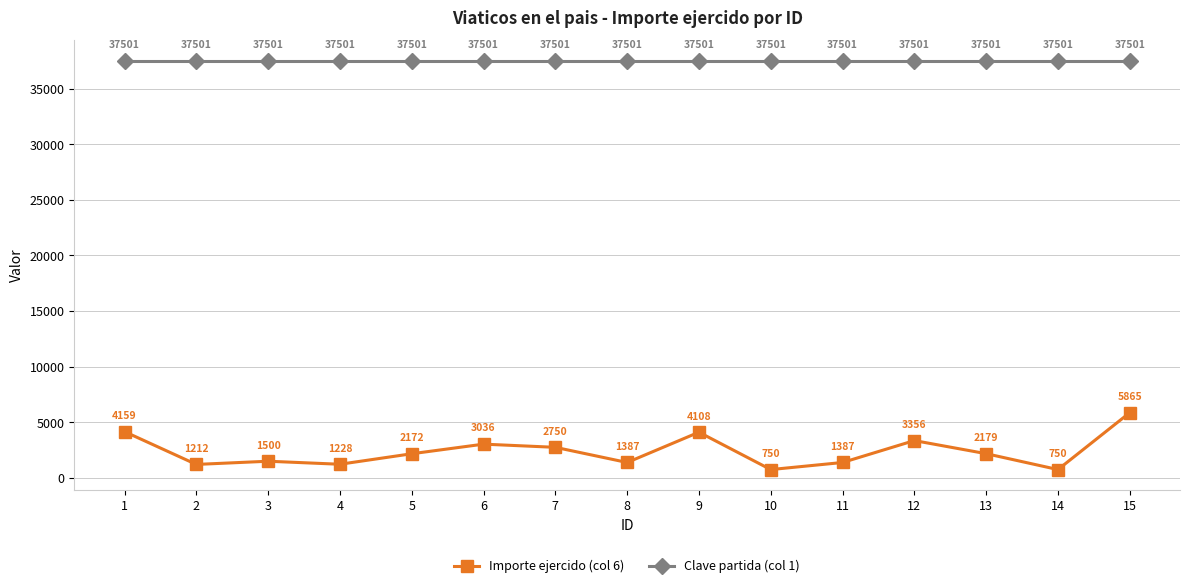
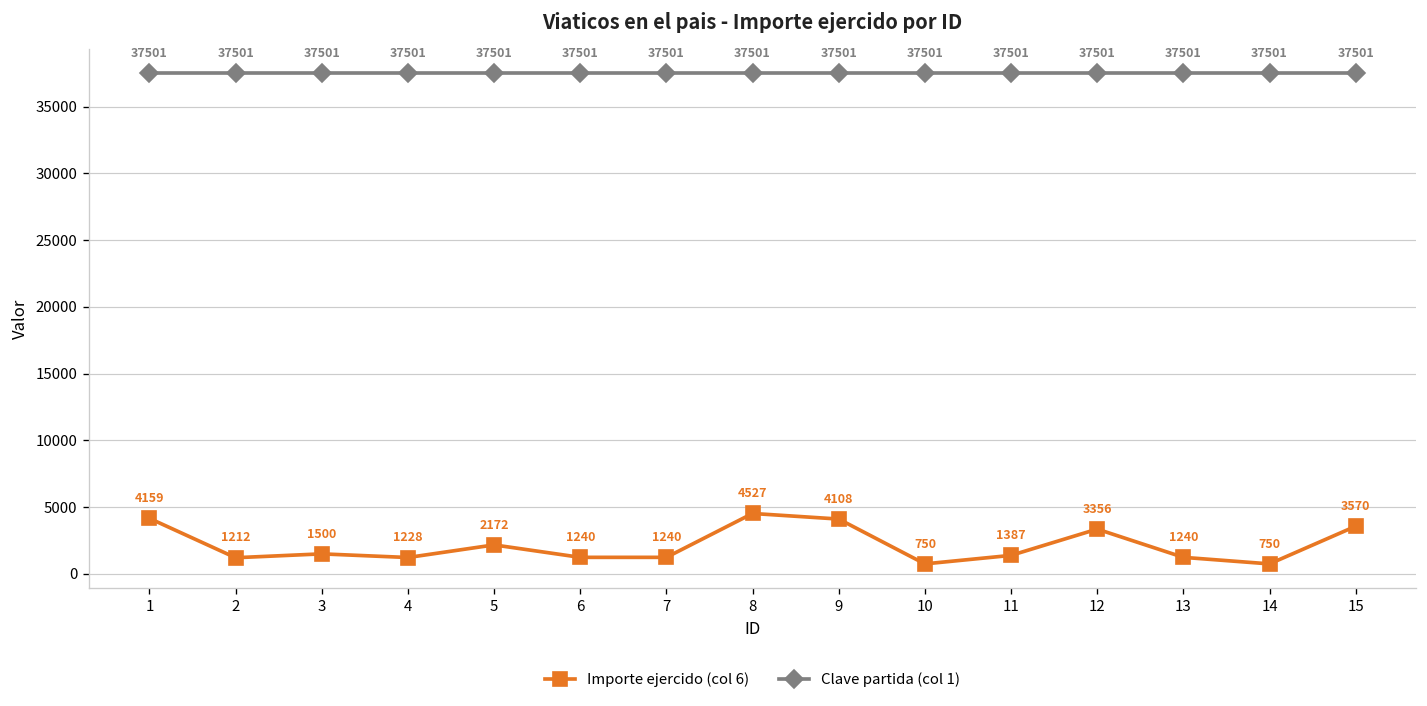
  {
    "Importe ejercido (col 6)": {
      "1": 4159,
      "2": 1212,
      "3": 1500,
      "4": 1228,
      "5": 2172,
-     "6": 3036,
-     "7": 2750,
-     "8": 1387,
+     "6": 1240,
+     "7": 1240,
+     "8": 4527,
      "9": 4108,
      "10": 750,
      "11": 1387,
      "12": 3356,
-     "13": 2179,
+     "13": 1240,
      "14": 750,
-     "15": 5865
+     "15": 3570
    },
    "Clave partida (col 1)": {
      "1": 37501,
      "2": 37501,
      "3": 37501,
      "4": 37501,
      "5": 37501,
      "6": 37501,
      "7": 37501,
      "8": 37501,
      "9": 37501,
      "10": 37501,
      "11": 37501,
      "12": 37501,
      "13": 37501,
      "14": 37501,
      "15": 37501
    }
  }
